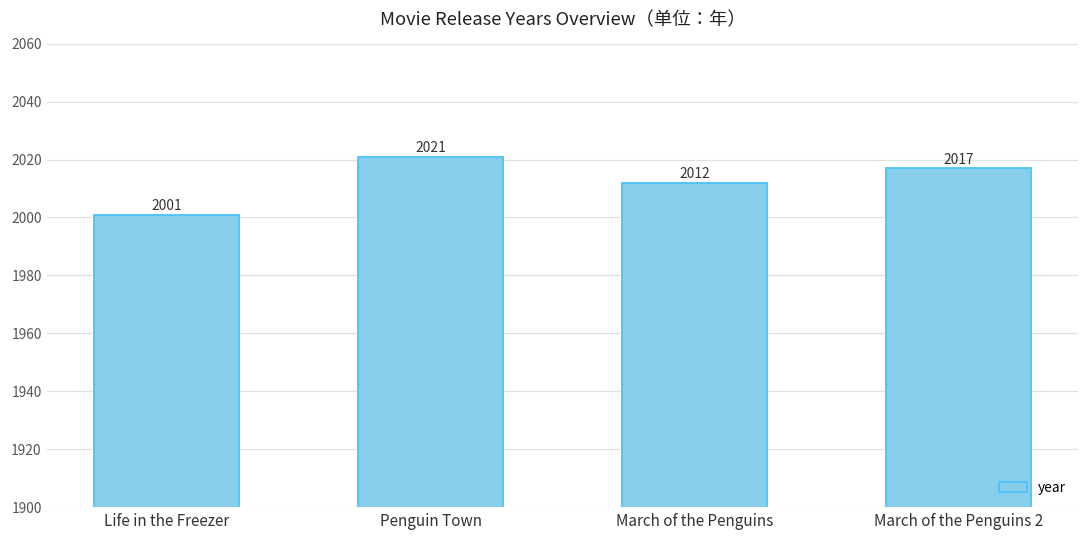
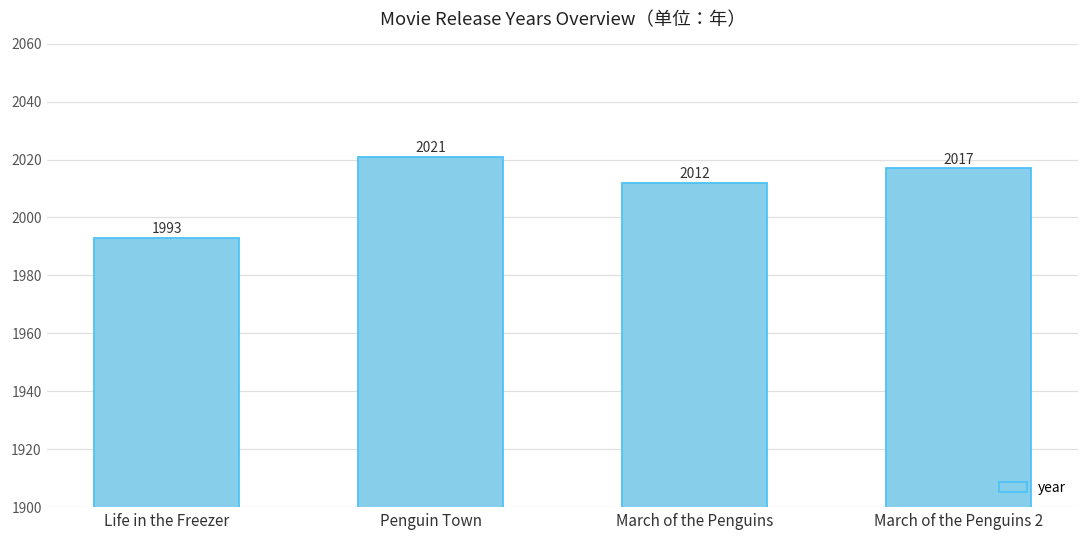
  {
-   "Life in the Freezer": 2001,
+   "Life in the Freezer": 1993,
    "Penguin Town": 2021,
    "March of the Penguins": 2012,
    "March of the Penguins 2": 2017
  }
